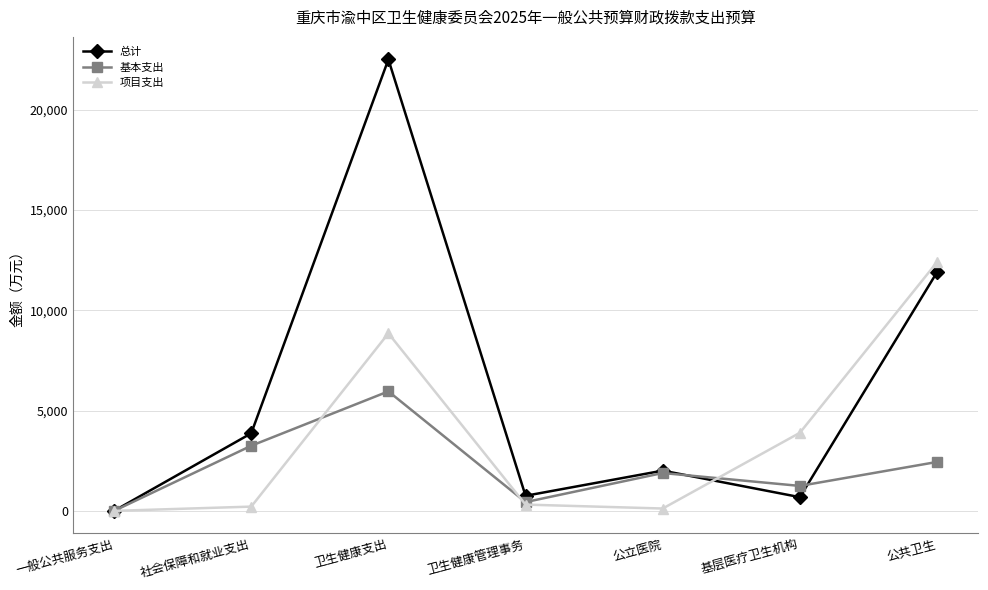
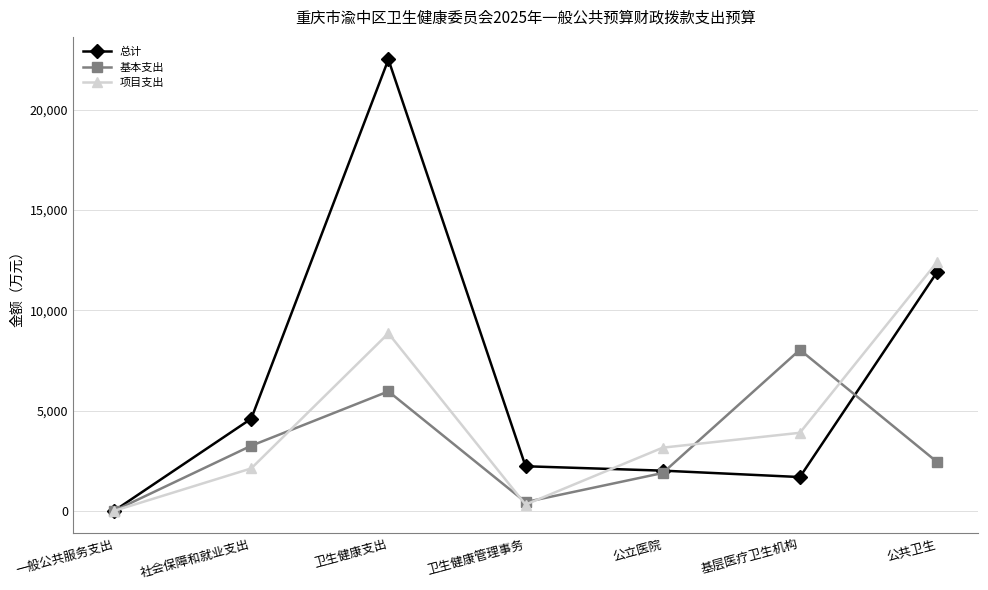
  {
    "总计": {
-     "社会保障和就业支出": "3,900",
+     "社会保障和就业支出": "4,600",
      "卫生健康支出": "22,500",
-     "卫生健康管理事务": "800",
-     "基层医疗卫生机构": "700",
+     "卫生健康管理事务": "2,200",
+     "基层医疗卫生机构": "1,700",
      "公共卫生": "11,900"
    },
    "基本支出": {
      "社会保障和就业支出": "3,200",
      "卫生健康支出": "6,000",
-     "基层医疗卫生机构": "1,200",
+     "基层医疗卫生机构": "8,000",
      "公共卫生": "2,400"
    },
    "项目支出": {
-     "社会保障和就业支出": "200",
+     "社会保障和就业支出": "2,100",
      "卫生健康支出": "8,900",
-     "公立医院": "100",
+     "公立医院": "3,200",
      "基层医疗卫生机构": "3,900",
      "公共卫生": "12,400"
    }
  }
